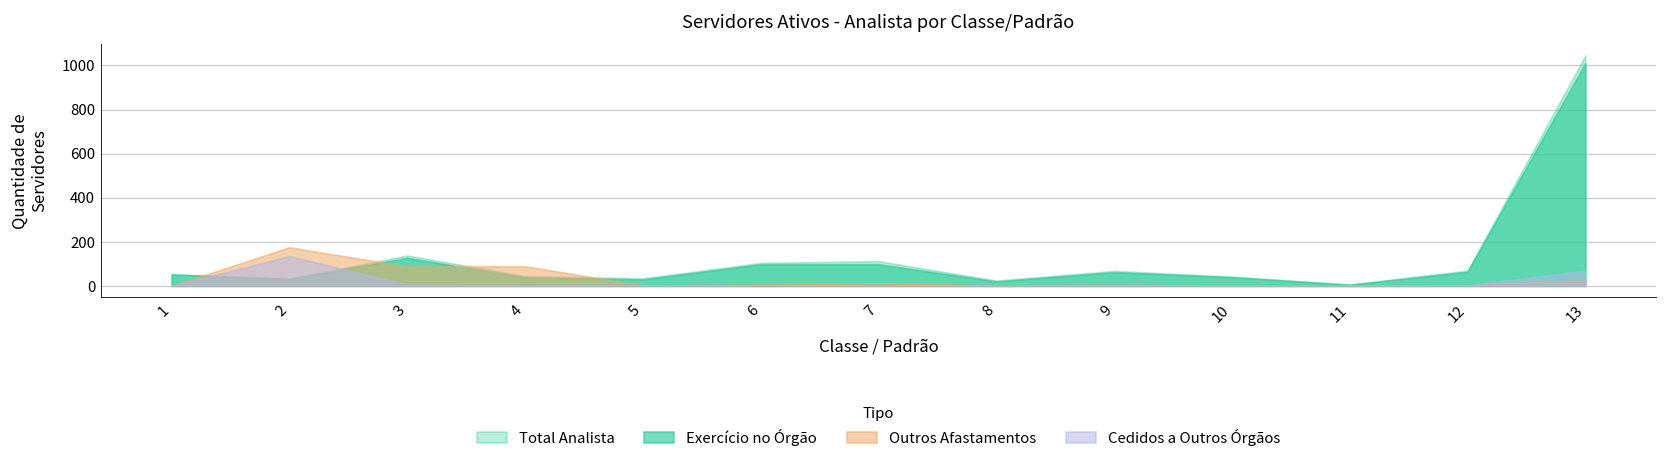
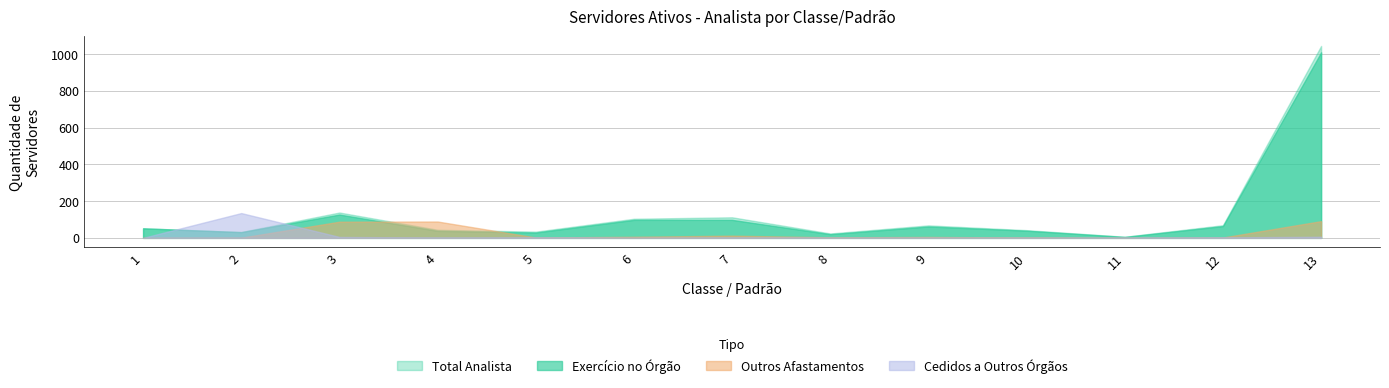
  {
    "Outros Afastamentos": {
-     "2": 180,
+     "2": 0,
      "3": 90,
      "4": 90,
-     "13": 30
+     "13": 90
    },
    "Cedidos a Outros Órgãos": {
      "2": 140,
-     "13": 70
+     "13": 10
    }
  }
